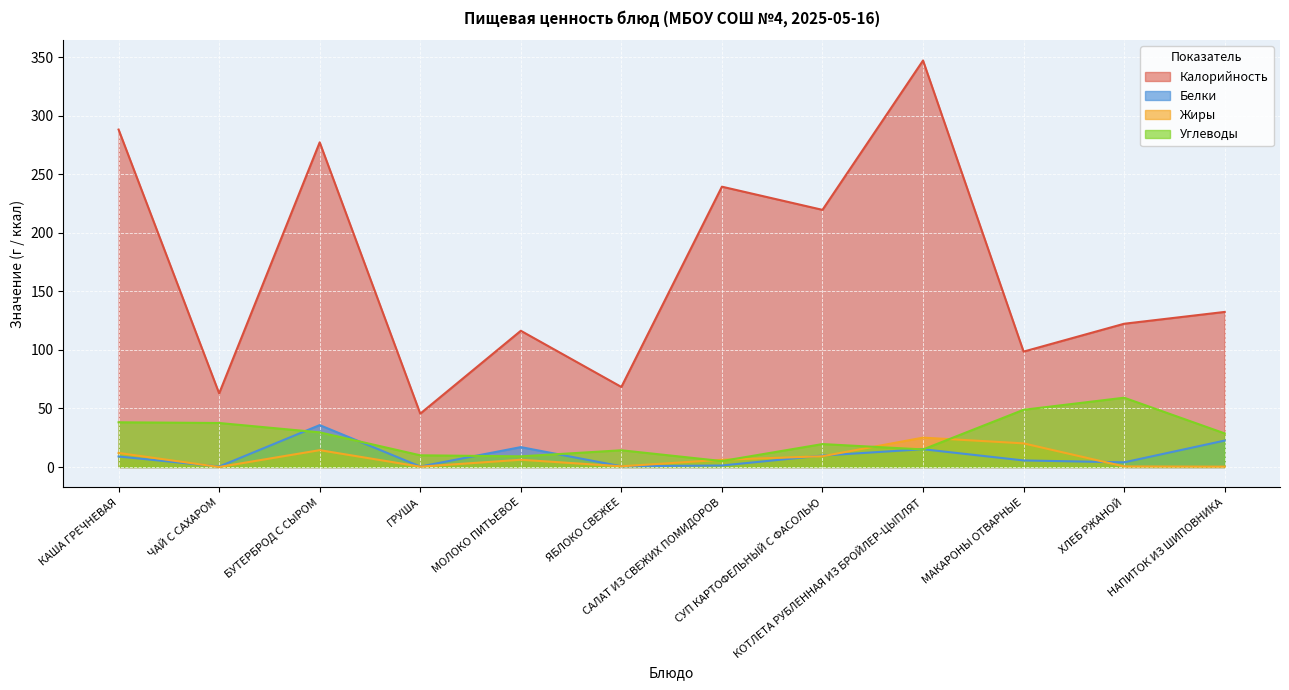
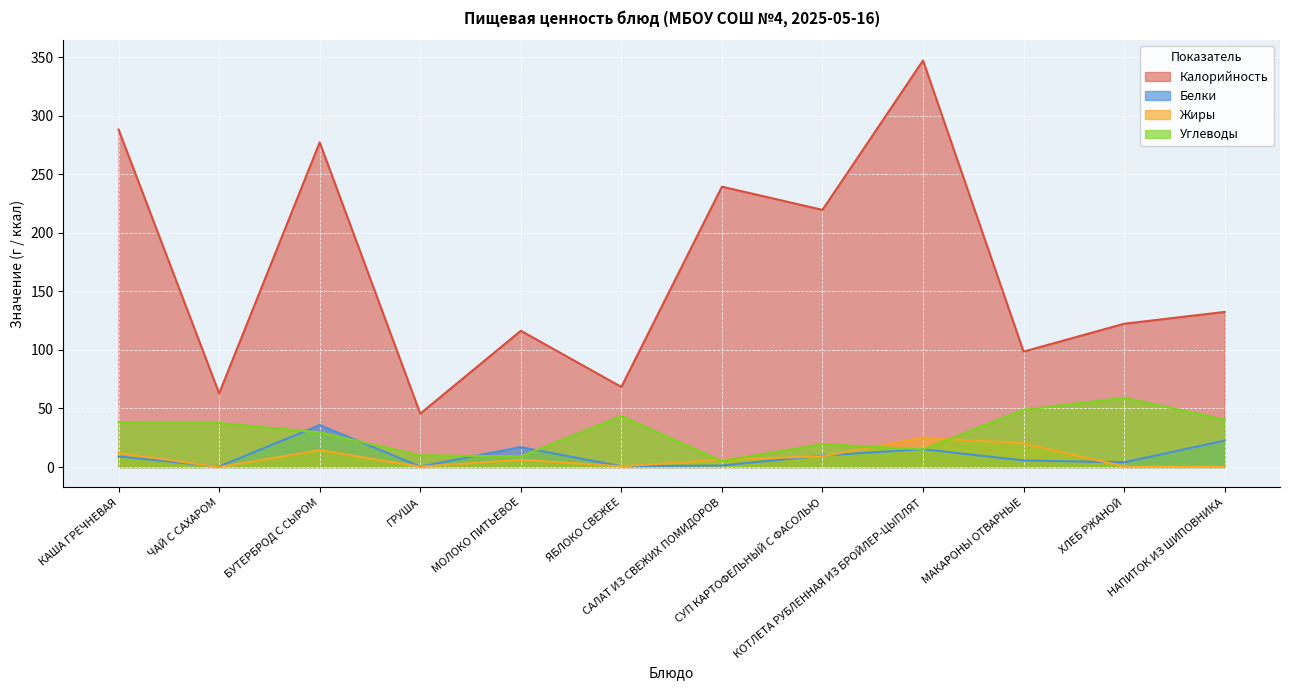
  {
    "Калорийность": {
      "КАША ГРЕЧНЕВАЯ": 288,
      "ЧАЙ С САХАРОМ": 63,
      "БУТЕРБРОД С СЫРОМ": 277,
      "ГРУША": 46,
      "МОЛОКО ПИТЬЕВОЕ": 116,
      "ЯБЛОКО СВЕЖЕЕ": 68,
      "САЛАТ ИЗ СВЕЖИХ ПОМИДОРОВ": 240,
      "СУП КАРТОФЕЛЬНЫЙ С ФАСОЛЬЮ": 220,
      "КОТЛЕТА РУБЛЕННАЯ ИЗ БРОЙЛЕР-ЦЫПЛЯТ": 347,
      "МАКАРОНЫ ОТВАРНЫЕ": 99,
      "ХЛЕБ РЖАНОЙ": 122,
      "НАПИТОК ИЗ ШИПОВНИКА": 133
    },
    "Белки": {
      "КАША ГРЕЧНЕВАЯ": 9,
      "БУТЕРБРОД С СЫРОМ": 36,
      "МОЛОКО ПИТЬЕВОЕ": 17,
      "САЛАТ ИЗ СВЕЖИХ ПОМИДОРОВ": 1,
      "МАКАРОНЫ ОТВАРНЫЕ": 6,
      "ХЛЕБ РЖАНОЙ": 4,
      "НАПИТОК ИЗ ШИПОВНИКА": 23
    },
    "Жиры": {
      "КАША ГРЕЧНЕВАЯ": 12,
      "БУТЕРБРОД С СЫРОМ": 14,
      "МОЛОКО ПИТЬЕВОЕ": 6,
      "КОТЛЕТА РУБЛЕННАЯ ИЗ БРОЙЛЕР-ЦЫПЛЯТ": 25,
      "МАКАРОНЫ ОТВАРНЫЕ": 20,
      "ХЛЕБ РЖАНОЙ": 1,
      "НАПИТОК ИЗ ШИПОВНИКА": 0
    },
    "Углеводы": {
      "КАША ГРЕЧНЕВАЯ": 38,
      "ЧАЙ С САХАРОМ": 38,
      "БУТЕРБРОД С СЫРОМ": 30,
      "ГРУША": 10,
      "МОЛОКО ПИТЬЕВОЕ": 9,
-     "ЯБЛОКО СВЕЖЕЕ": 14,
+     "ЯБЛОКО СВЕЖЕЕ": 44,
      "СУП КАРТОФЕЛЬНЫЙ С ФАСОЛЬЮ": 20,
      "МАКАРОНЫ ОТВАРНЫЕ": 49,
      "ХЛЕБ РЖАНОЙ": 59,
-     "НАПИТОК ИЗ ШИПОВНИКА": 29
+     "НАПИТОК ИЗ ШИПОВНИКА": 41
    }
  }
